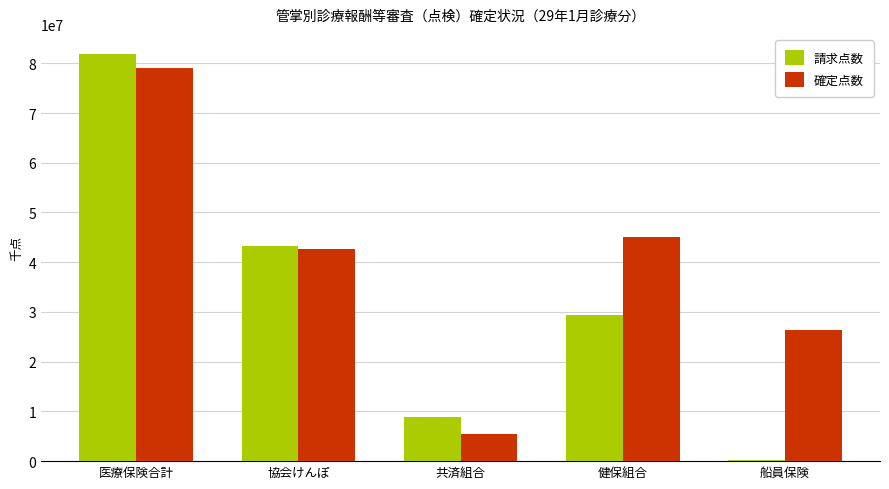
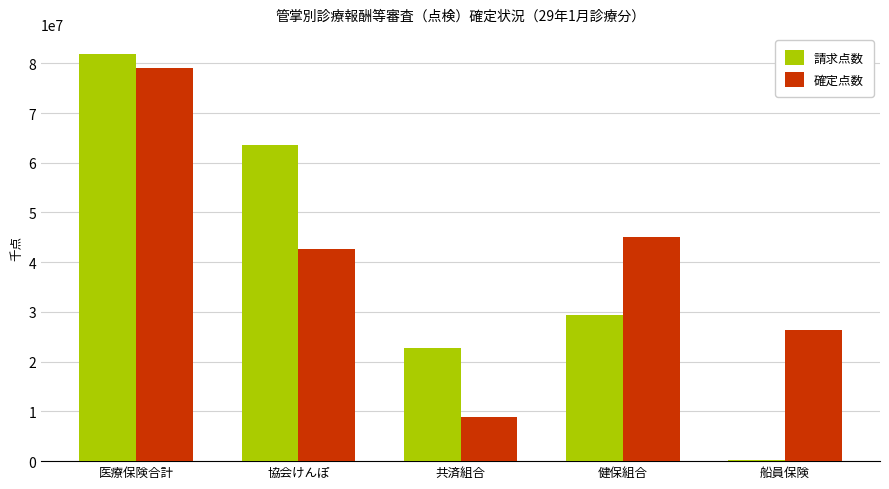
  {
    "請求点数": {
      "医療保険合計": 82000000,
-     "協会けんぽ": 43000000,
-     "共済組合": 9000000,
+     "協会けんぽ": 64000000,
+     "共済組合": 23000000,
      "健保組合": 29000000
    },
    "確定点数": {
      "医療保険合計": 79000000,
      "協会けんぽ": 43000000,
-     "共済組合": 6000000,
+     "共済組合": 9000000,
      "健保組合": 45000000,
      "船員保険": 26000000
    }
  }
